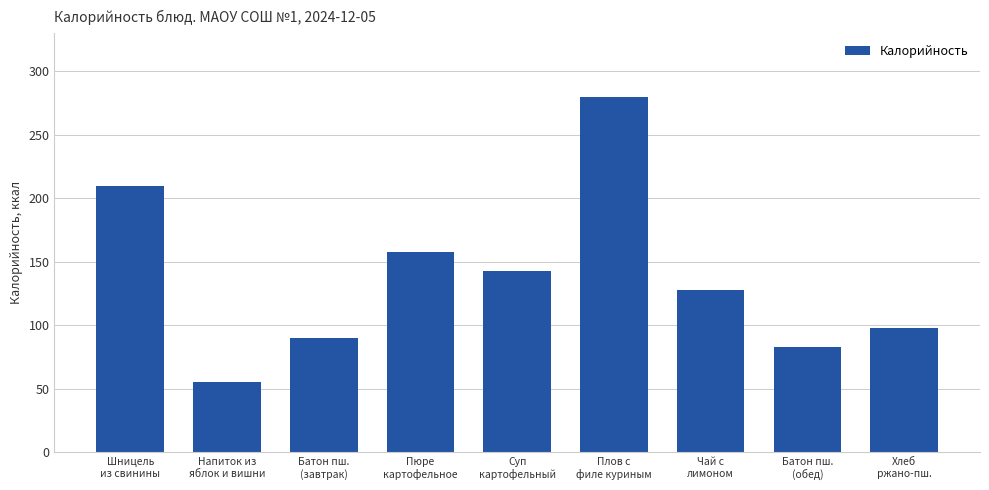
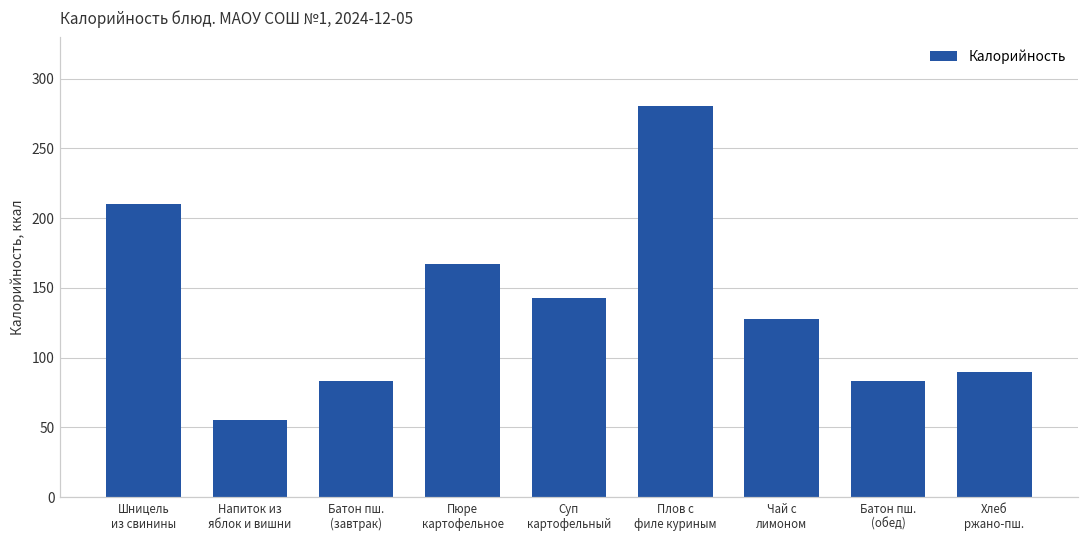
  {
    "Шницель из свинины": 210,
    "Напиток из яблок и вишни": 55,
-   "Батон пш. (завтрак)": 90,
-   "Пюре картофельное": 158,
+   "Батон пш. (завтрак)": 83,
+   "Пюре картофельное": 167,
    "Суп картофельный": 143,
    "Плов с филе куриным": 280,
    "Чай с лимоном": 128,
    "Батон пш. (обед)": 83,
-   "Хлеб ржано-пш.": 98
+   "Хлеб ржано-пш.": 90
  }
